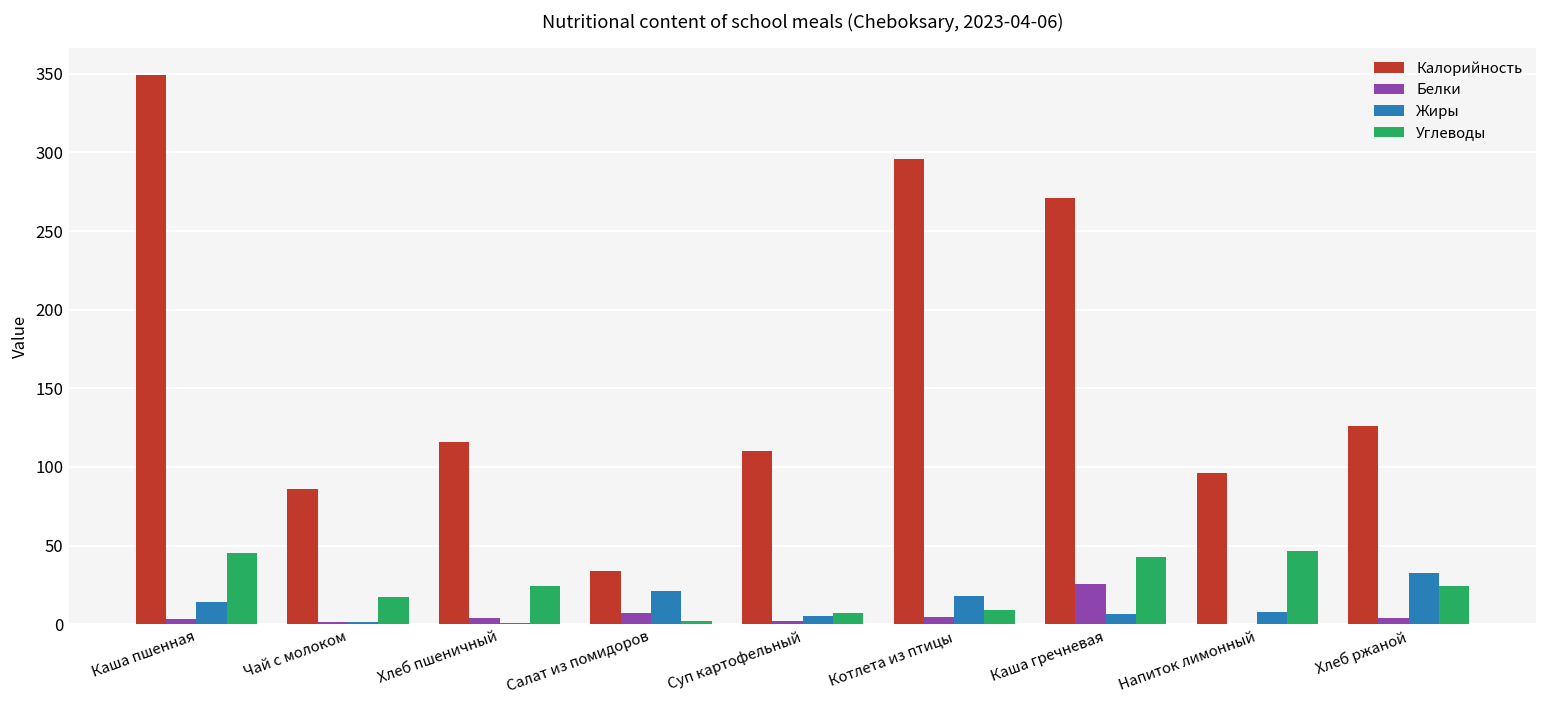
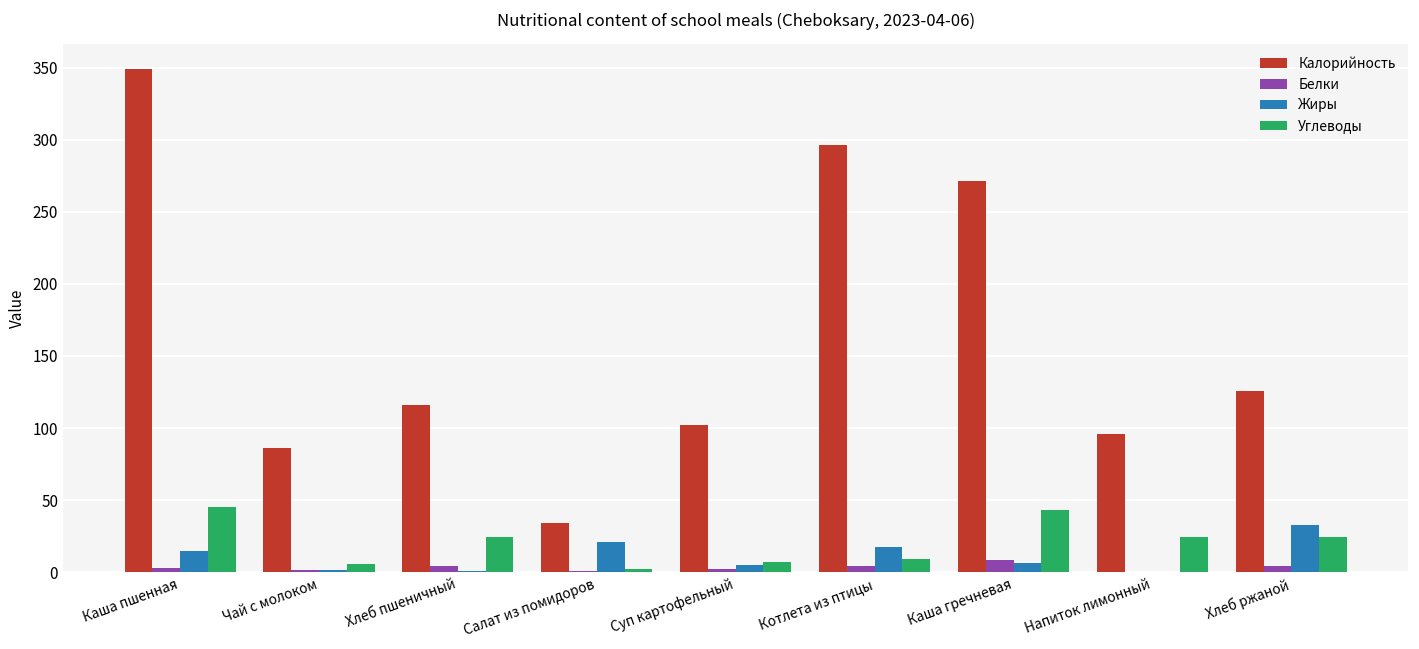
  {
    "Калорийность": {
      "Каша пшенная": 349,
      "Чай с молоком": 86,
      "Хлеб пшеничный": 116,
      "Салат из помидоров": 34,
-     "Суп картофельный": 110,
+     "Суп картофельный": 102,
      "Котлета из птицы": 296,
      "Каша гречневая": 271,
      "Напиток лимонный": 96,
      "Хлеб ржаной": 126
    },
    "Белки": {
      "Каша пшенная": 3,
      "Хлеб пшеничный": 4,
-     "Салат из помидоров": 7,
+     "Салат из помидоров": 1,
      "Суп картофельный": 2,
      "Котлета из птицы": 4,
-     "Каша гречневая": 25,
+     "Каша гречневая": 9,
      "Хлеб ржаной": 4
    },
    "Жиры": {
      "Каша пшенная": 14,
      "Салат из помидоров": 21,
      "Суп картофельный": 5,
      "Котлета из птицы": 18,
      "Каша гречневая": 7,
-     "Напиток лимонный": 8,
+     "Напиток лимонный": 0,
      "Хлеб ржаной": 32
    },
    "Углеводы": {
      "Каша пшенная": 45,
-     "Чай с молоком": 17,
+     "Чай с молоком": 6,
      "Хлеб пшеничный": 24,
      "Салат из помидоров": 2,
      "Суп картофельный": 7,
      "Котлета из птицы": 9,
      "Каша гречневая": 43,
-     "Напиток лимонный": 47,
+     "Напиток лимонный": 24,
      "Хлеб ржаной": 25
    }
  }
